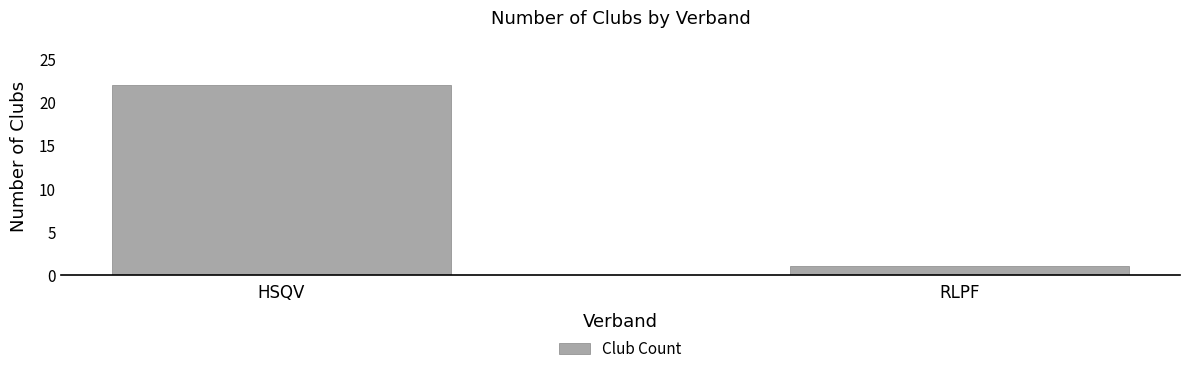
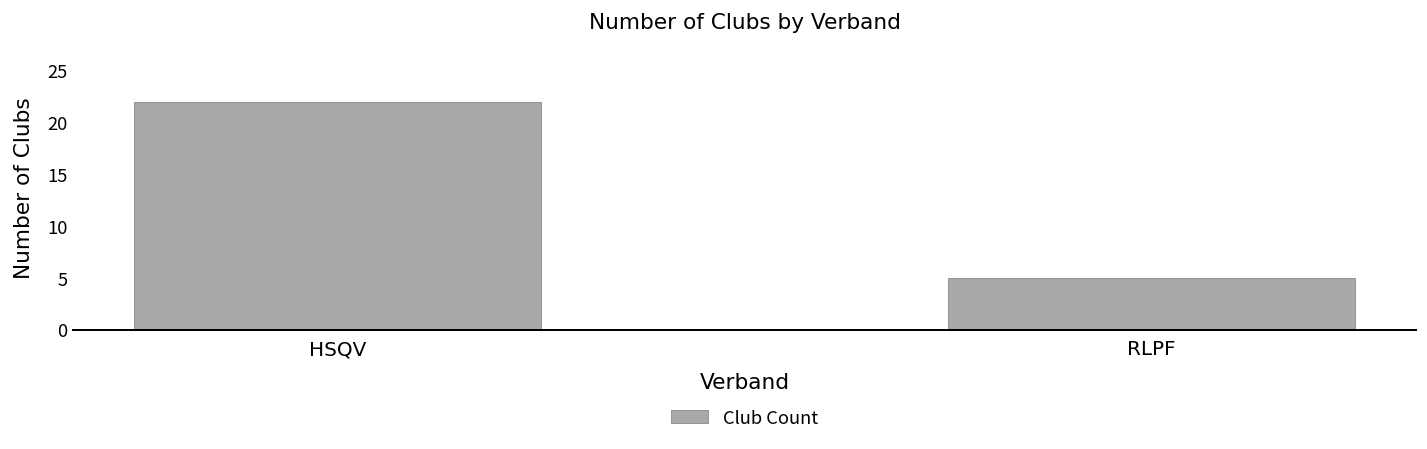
  {
    "HSQV": 22,
-   "RLPF": 1
+   "RLPF": 5
  }
